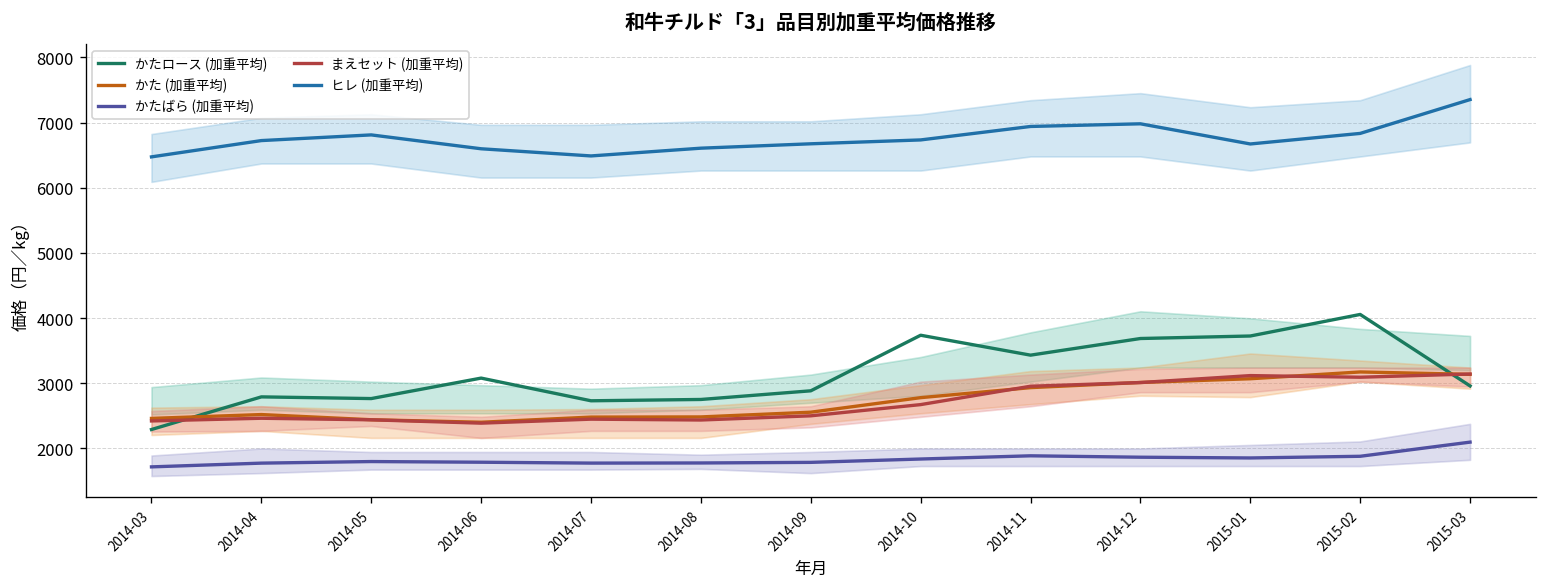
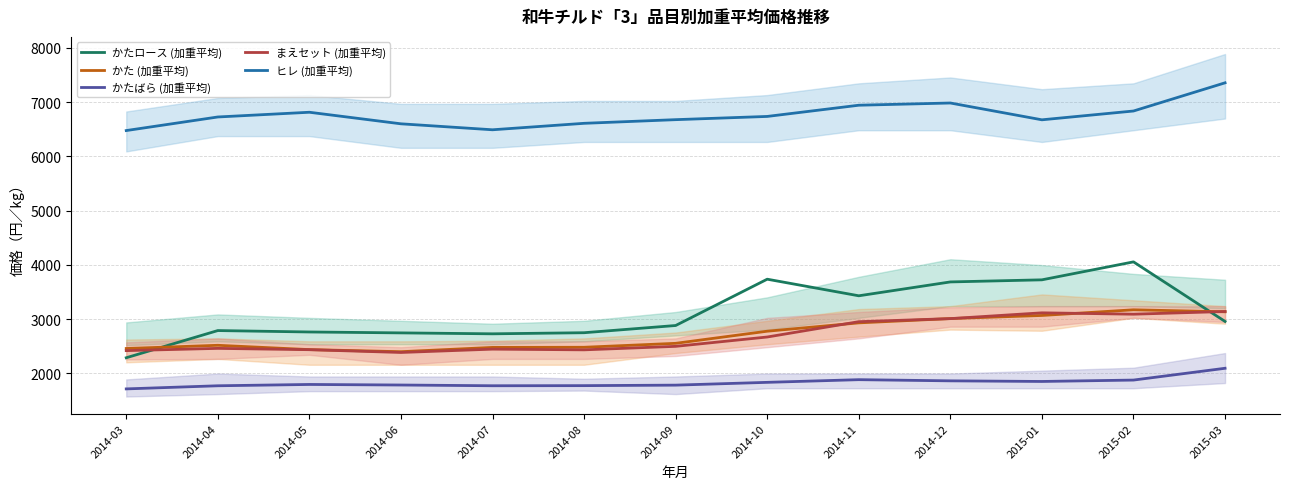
  {
    "かたロース (加重平均)": {
      "2014-03": 2300,
      "2014-04": 2800,
      "2014-05": 2800,
-     "2014-06": 3100,
+     "2014-06": 2700,
      "2014-07": 2700,
      "2014-08": 2800,
      "2014-09": 2900,
      "2014-10": 3700,
      "2014-11": 3400,
      "2014-12": 3700,
      "2015-01": 3700,
      "2015-02": 4100,
      "2015-03": 3000
    }
  }
